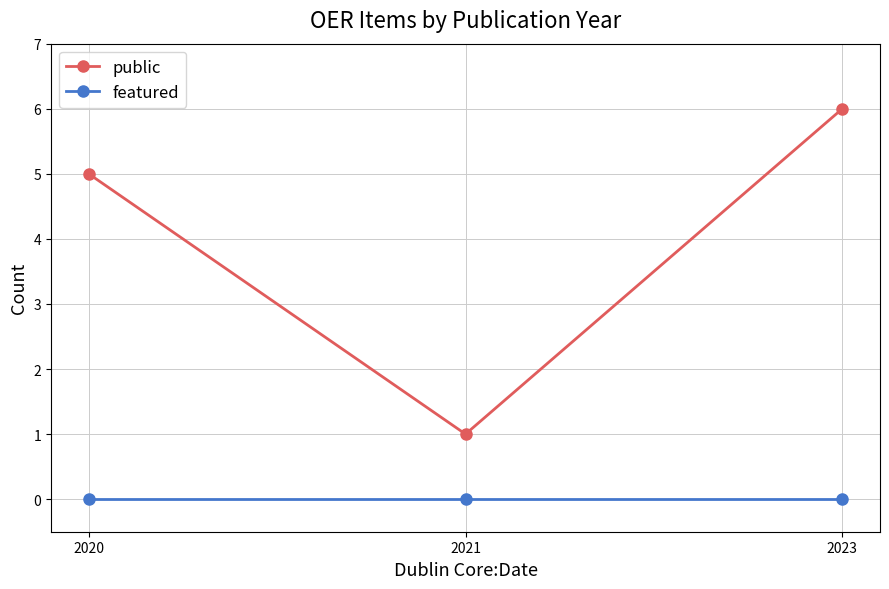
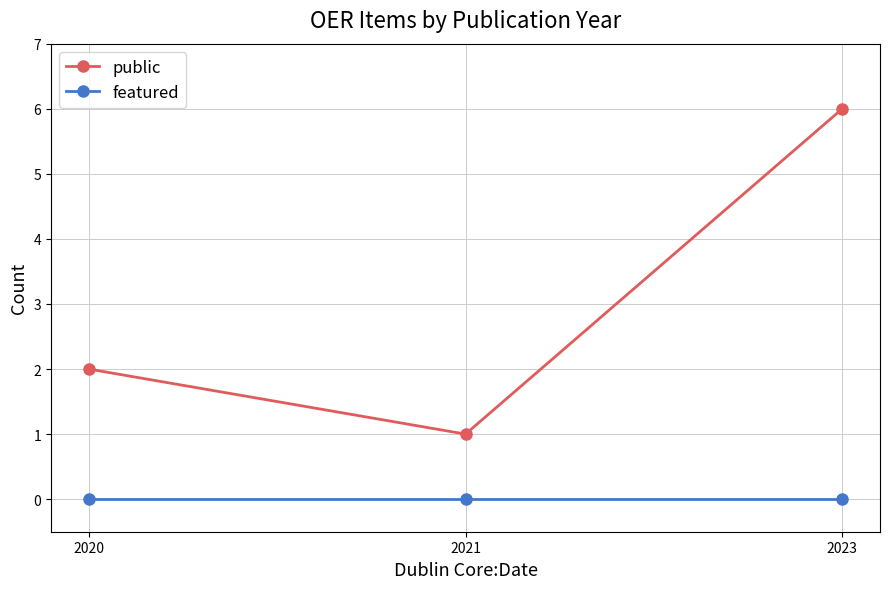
  {
    "public": {
-     "2020": 5,
+     "2020": 2,
      "2021": 1,
      "2023": 6
    },
    "featured": {
      "2020": 0,
      "2021": 0,
      "2023": 0
    }
  }
